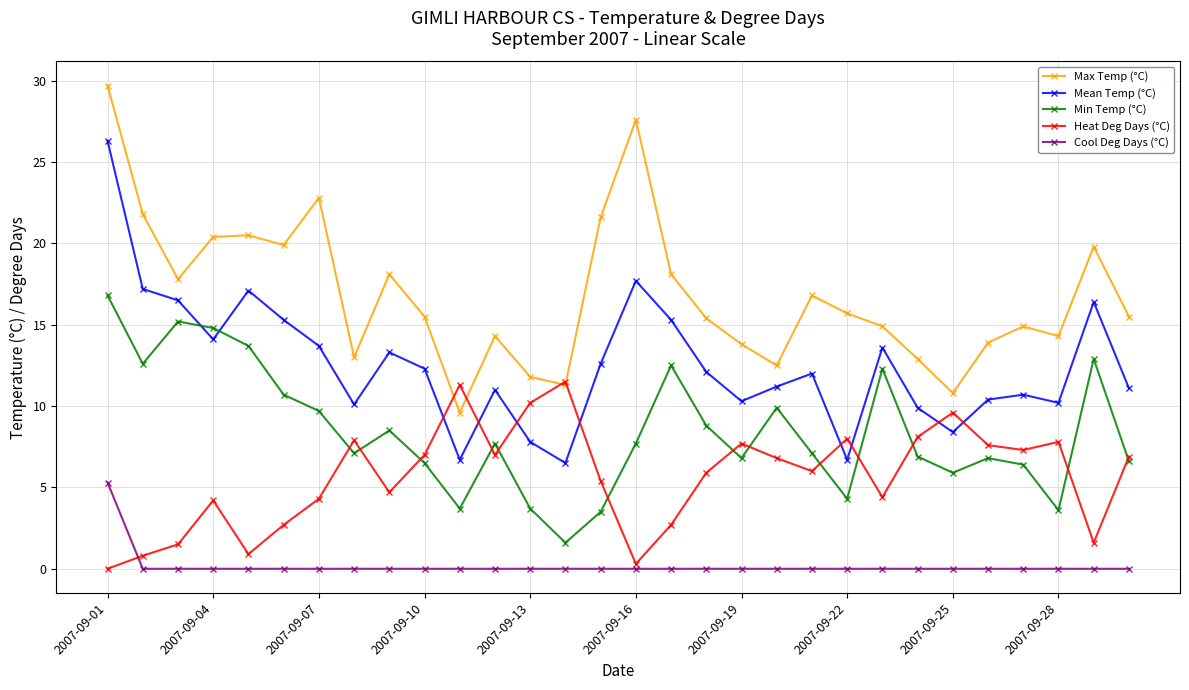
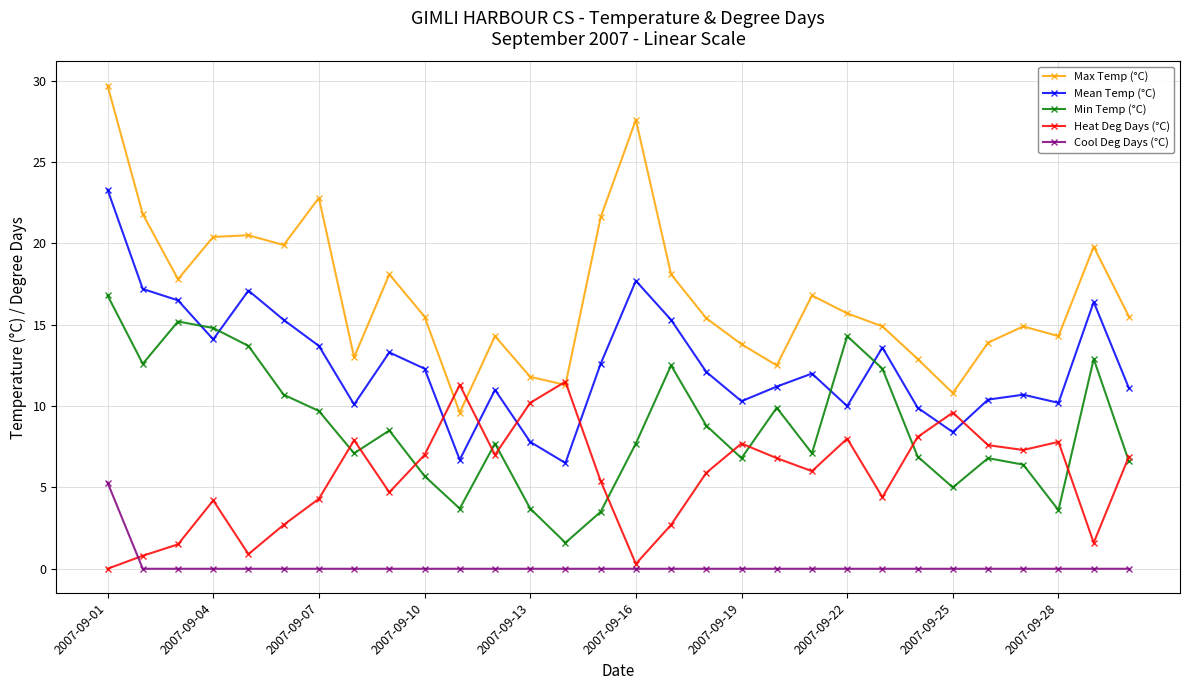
  {
    "Max Temp (°C)": {
      "2007-09-01": 29.7,
      "2007-09-04": 20.4,
      "2007-09-07": 22.8,
      "2007-09-10": 15.5,
      "2007-09-13": 11.8,
      "2007-09-16": 27.6,
      "2007-09-19": 13.8,
      "2007-09-22": 15.7,
      "2007-09-25": 10.8,
      "2007-09-28": 14.3
    },
    "Mean Temp (°C)": {
-     "2007-09-01": 26.3,
+     "2007-09-01": 23.3,
      "2007-09-04": 14.1,
      "2007-09-07": 13.7,
      "2007-09-10": 12.3,
      "2007-09-13": 7.8,
      "2007-09-16": 17.7,
      "2007-09-19": 10.3,
-     "2007-09-22": 6.7,
+     "2007-09-22": 10.0,
      "2007-09-25": 8.4,
      "2007-09-28": 10.2
    },
    "Min Temp (°C)": {
      "2007-09-01": 16.8,
      "2007-09-04": 14.8,
      "2007-09-07": 9.7,
-     "2007-09-10": 6.5,
+     "2007-09-10": 5.7,
      "2007-09-13": 3.7,
      "2007-09-16": 7.7,
      "2007-09-19": 6.8,
-     "2007-09-22": 4.3,
-     "2007-09-25": 5.9,
+     "2007-09-22": 14.3,
+     "2007-09-25": 5.0,
      "2007-09-28": 3.6
    },
    "Heat Deg Days (°C)": {
      "2007-09-01": 0.0,
      "2007-09-04": 4.2,
      "2007-09-07": 4.3,
      "2007-09-10": 7.0,
      "2007-09-13": 10.2,
      "2007-09-16": 0.3,
      "2007-09-19": 7.7,
      "2007-09-22": 8.0,
      "2007-09-25": 9.6,
      "2007-09-28": 7.8
    },
    "Cool Deg Days (°C)": {
      "2007-09-01": 5.3,
      "2007-09-04": 0.0,
      "2007-09-07": 0.0,
      "2007-09-10": 0.0,
      "2007-09-13": 0.0,
      "2007-09-16": 0.0,
      "2007-09-19": 0.0,
      "2007-09-22": 0.0,
      "2007-09-25": 0.0,
      "2007-09-28": 0.0
    }
  }
